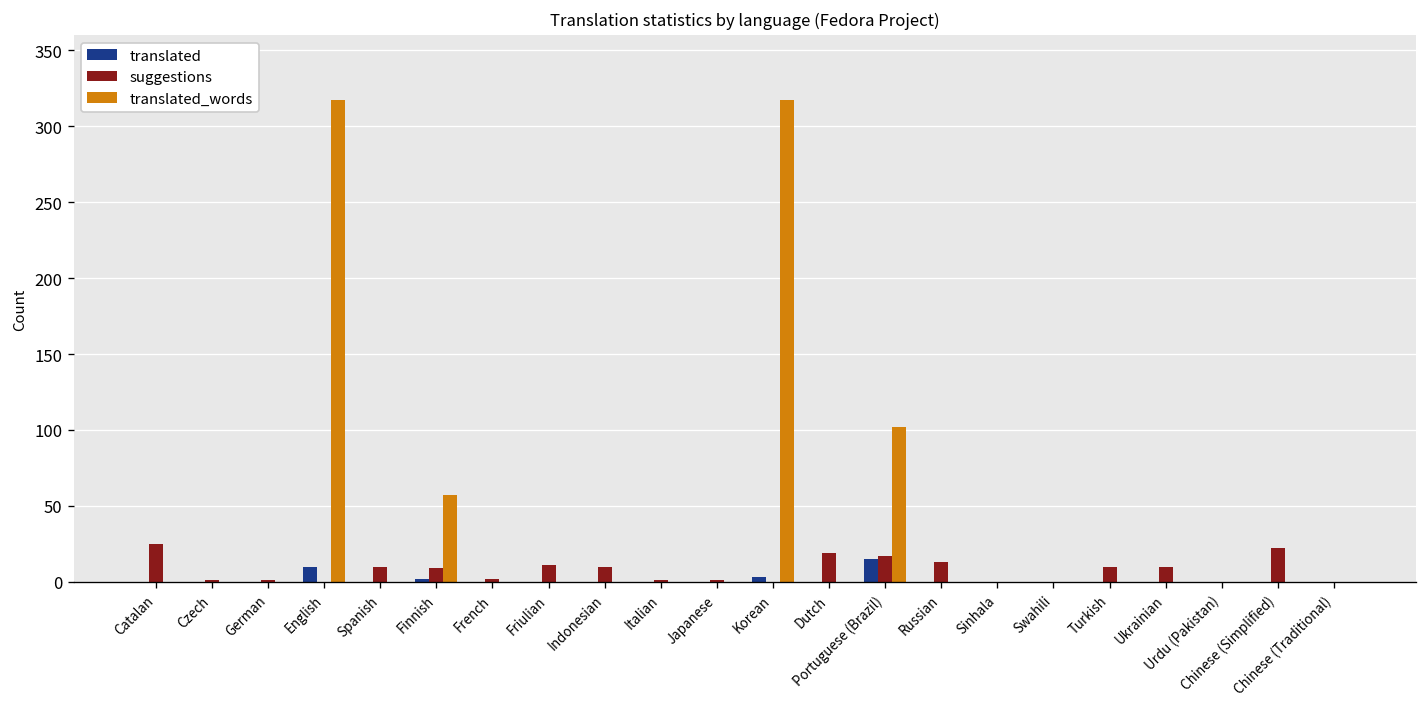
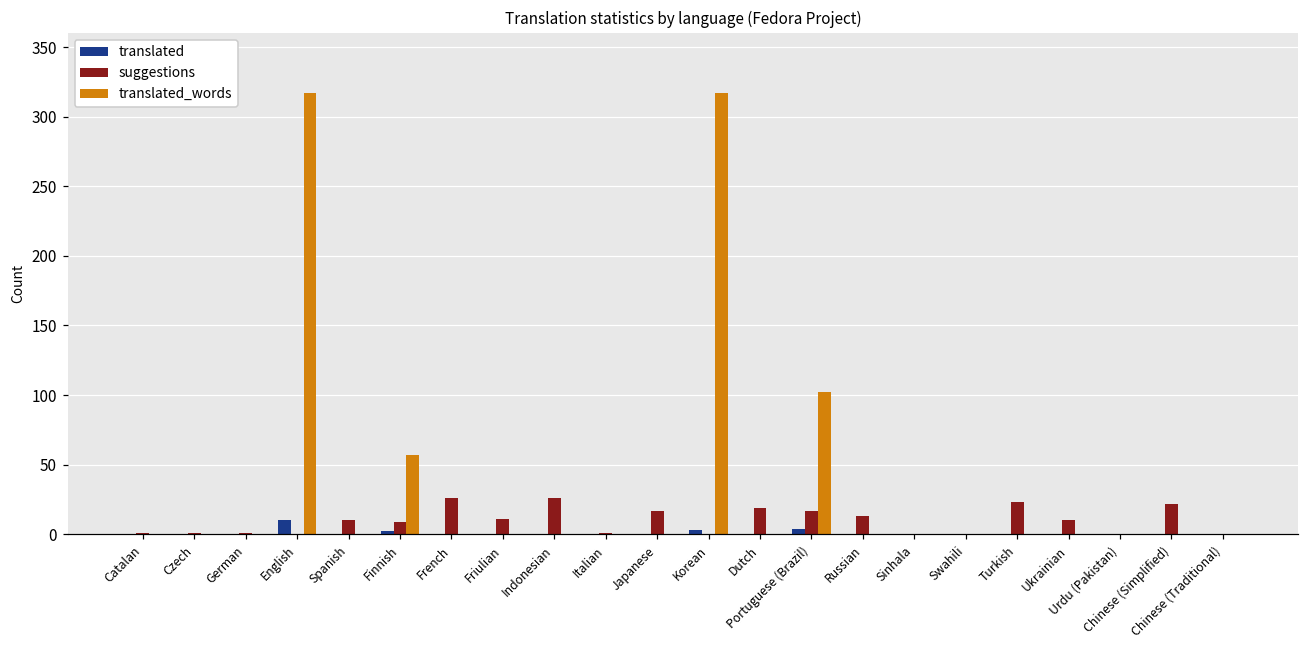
  {
    "translated": {
      "Catalan": 0,
      "Czech": 0,
      "German": 0,
      "English": 10,
      "Spanish": 0,
      "Finnish": 2,
      "French": 0,
      "Friulian": 0,
      "Indonesian": 0,
      "Italian": 0,
      "Japanese": 0,
      "Korean": 3,
      "Dutch": 0,
-     "Portuguese (Brazil)": 15,
+     "Portuguese (Brazil)": 4,
      "Russian": 0,
      "Sinhala": 0,
      "Swahili": 0,
      "Turkish": 0,
      "Ukrainian": 0,
      "Urdu (Pakistan)": 0,
      "Chinese (Simplified)": 0,
      "Chinese (Traditional)": 0
    },
    "suggestions": {
-     "Catalan": 25,
+     "Catalan": 1,
      "English": 0,
      "Spanish": 10,
      "Finnish": 9,
-     "French": 2,
+     "French": 26,
      "Friulian": 11,
-     "Indonesian": 10,
-     "Japanese": 1,
+     "Indonesian": 26,
+     "Japanese": 17,
      "Korean": 0,
      "Dutch": 19,
      "Portuguese (Brazil)": 17,
      "Russian": 13,
      "Sinhala": 0,
      "Swahili": 0,
-     "Turkish": 10,
+     "Turkish": 23,
      "Ukrainian": 10,
      "Urdu (Pakistan)": 0,
      "Chinese (Simplified)": 22,
      "Chinese (Traditional)": 0
    },
    "translated_words": {
      "Catalan": 0,
      "Czech": 0,
      "German": 0,
      "English": 317,
      "Spanish": 0,
      "Finnish": 57,
      "French": 0,
      "Friulian": 0,
      "Indonesian": 0,
      "Italian": 0,
      "Japanese": 0,
      "Korean": 317,
      "Dutch": 0,
      "Portuguese (Brazil)": 102,
      "Russian": 0,
      "Sinhala": 0,
      "Swahili": 0,
      "Turkish": 0,
      "Ukrainian": 0,
      "Urdu (Pakistan)": 0,
      "Chinese (Simplified)": 0,
      "Chinese (Traditional)": 0
    }
  }
